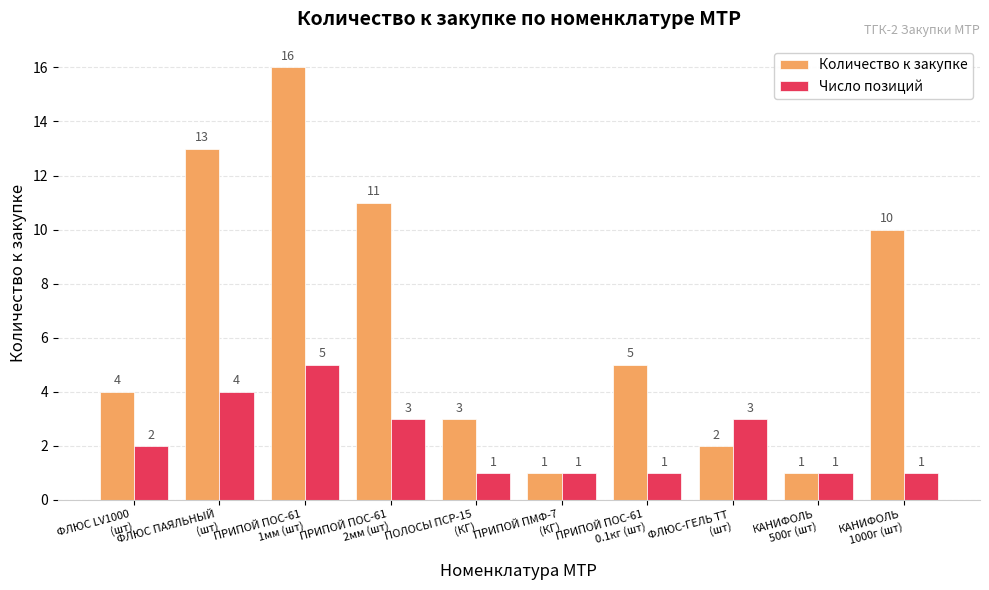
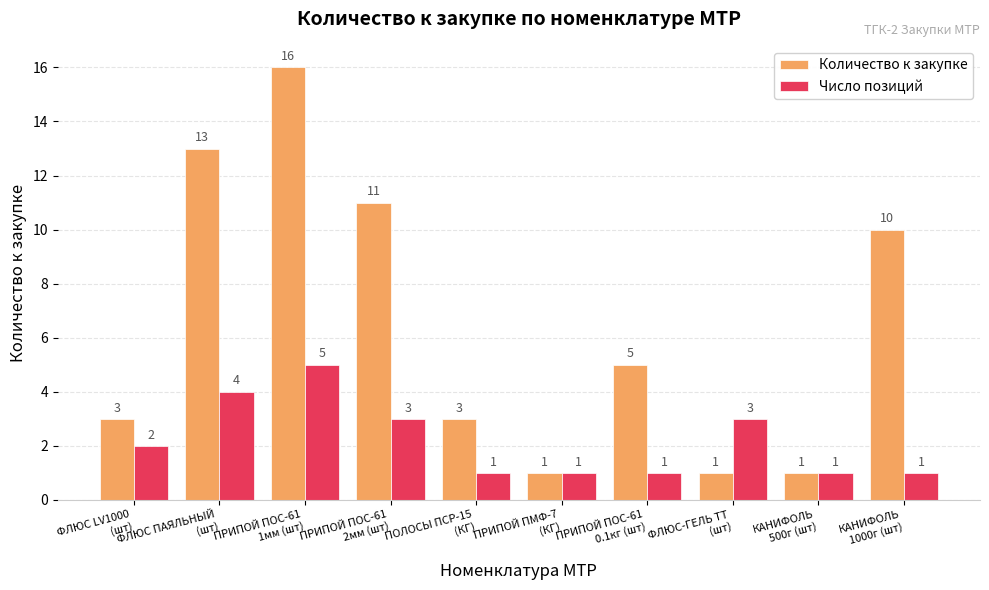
  {
    "Количество к закупке": {
-     "ФЛЮС LV1000 (шт)": 4,
+     "ФЛЮС LV1000 (шт)": 3,
      "ФЛЮС ПАЯЛЬНЫЙ (шт)": 13,
      "ПРИПОЙ ПОС-61 1мм (шт)": 16,
      "ПРИПОЙ ПОС-61 2мм (шт)": 11,
      "ПОЛОСЫ ПСР-15 (КГ)": 3,
      "ПРИПОЙ ПМФ-7 (КГ)": 1,
      "ПРИПОЙ ПОС-61 0.1кг (шт)": 5,
-     "ФЛЮС-ГЕЛЬ ТТ (шт)": 2,
+     "ФЛЮС-ГЕЛЬ ТТ (шт)": 1,
      "КАНИФОЛЬ 500г (шт)": 1,
      "КАНИФОЛЬ 1000г (шт)": 10
    },
    "Число позиций": {
      "ФЛЮС LV1000 (шт)": 2,
      "ФЛЮС ПАЯЛЬНЫЙ (шт)": 4,
      "ПРИПОЙ ПОС-61 1мм (шт)": 5,
      "ПРИПОЙ ПОС-61 2мм (шт)": 3,
      "ПОЛОСЫ ПСР-15 (КГ)": 1,
      "ПРИПОЙ ПМФ-7 (КГ)": 1,
      "ПРИПОЙ ПОС-61 0.1кг (шт)": 1,
      "ФЛЮС-ГЕЛЬ ТТ (шт)": 3,
      "КАНИФОЛЬ 500г (шт)": 1,
      "КАНИФОЛЬ 1000г (шт)": 1
    }
  }
